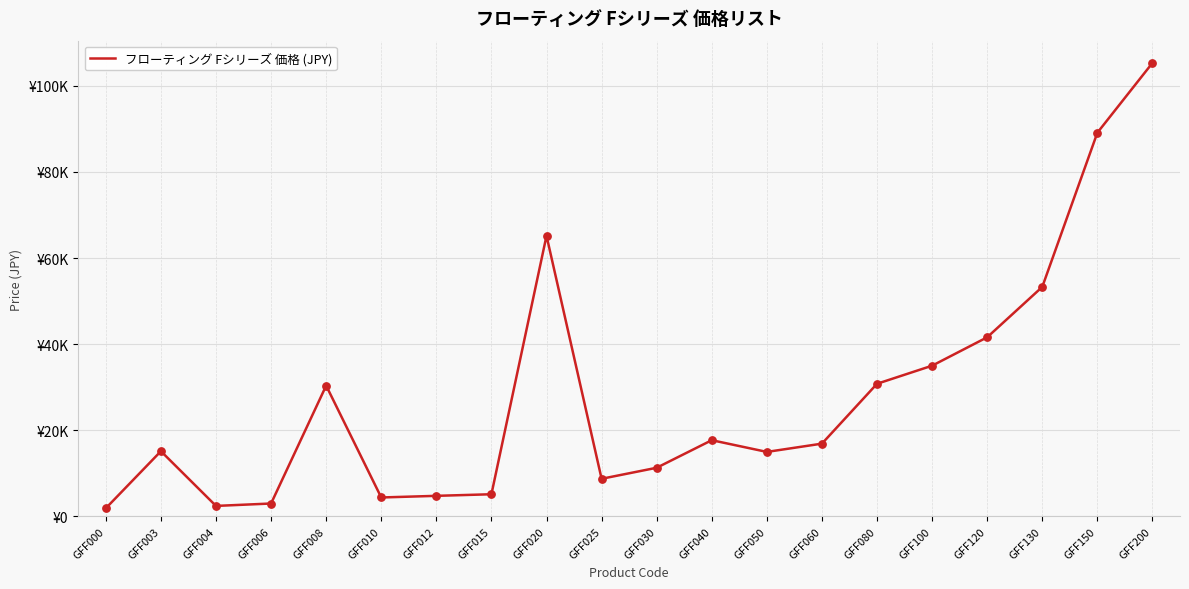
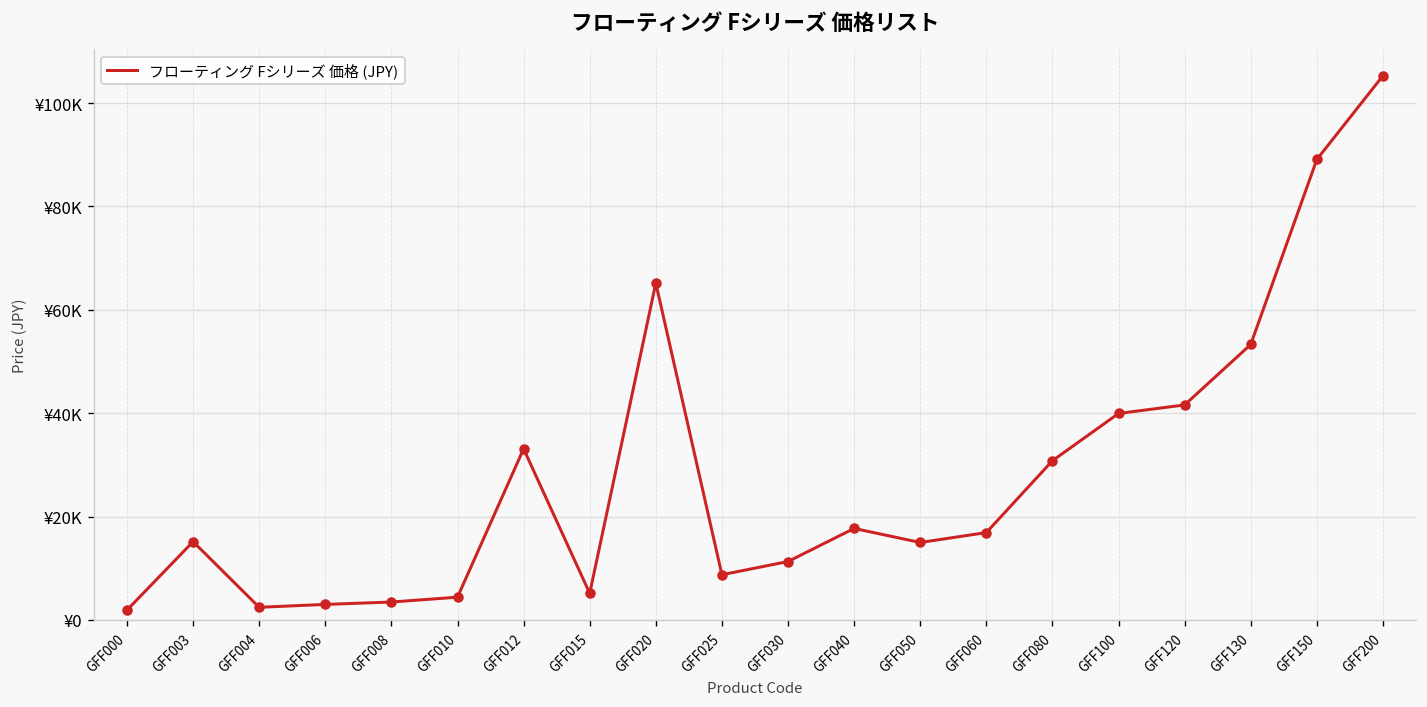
  {
    "GFF000": "¥2000",
    "GFF003": "¥15000",
    "GFF004": "¥2000",
    "GFF006": "¥3000",
-   "GFF008": "¥30000",
+   "GFF008": "¥3000",
    "GFF010": "¥4000",
-   "GFF012": "¥5000",
+   "GFF012": "¥33000",
    "GFF015": "¥5000",
    "GFF020": "¥65000",
    "GFF025": "¥9000",
    "GFF030": "¥11000",
    "GFF040": "¥18000",
    "GFF050": "¥15000",
    "GFF060": "¥17000",
    "GFF080": "¥31000",
-   "GFF100": "¥35000",
+   "GFF100": "¥40000",
    "GFF120": "¥42000",
    "GFF130": "¥53000",
    "GFF150": "¥89000",
    "GFF200": "¥105000"
  }
